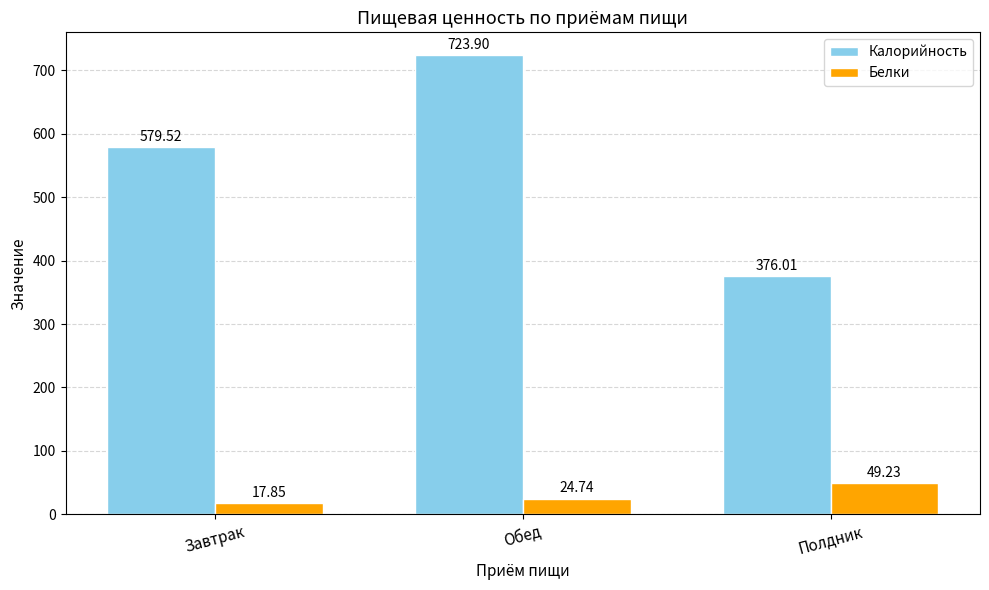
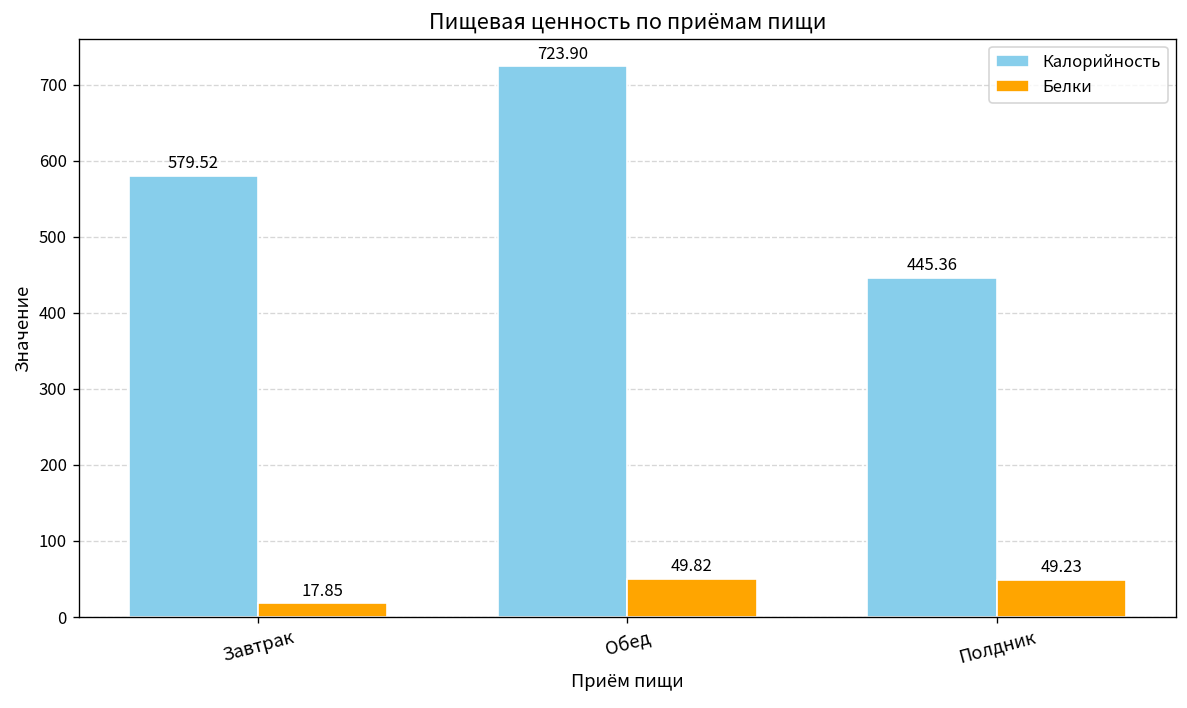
  {
    "Калорийность": {
      "Завтрак": 579.52,
      "Обед": 723.90,
-     "Полдник": 376.01
+     "Полдник": 445.36
    },
    "Белки": {
      "Завтрак": 17.85,
-     "Обед": 24.74,
+     "Обед": 49.82,
      "Полдник": 49.23
    }
  }
